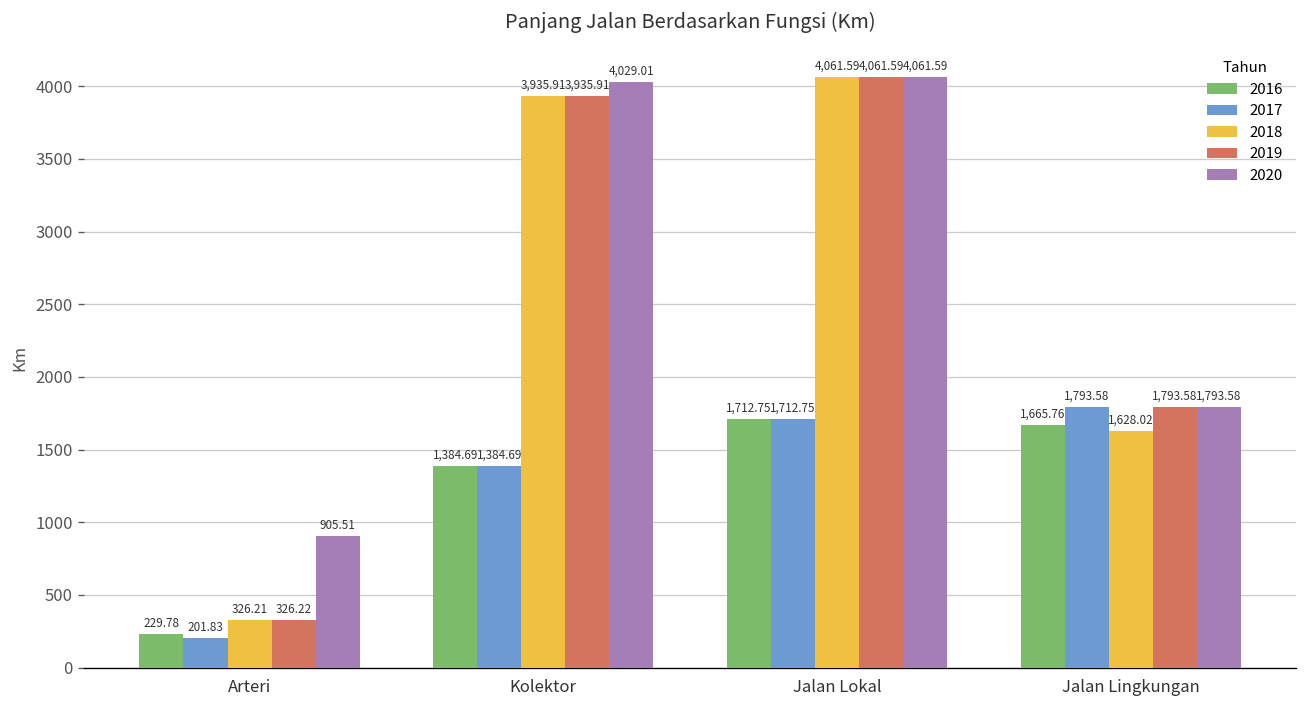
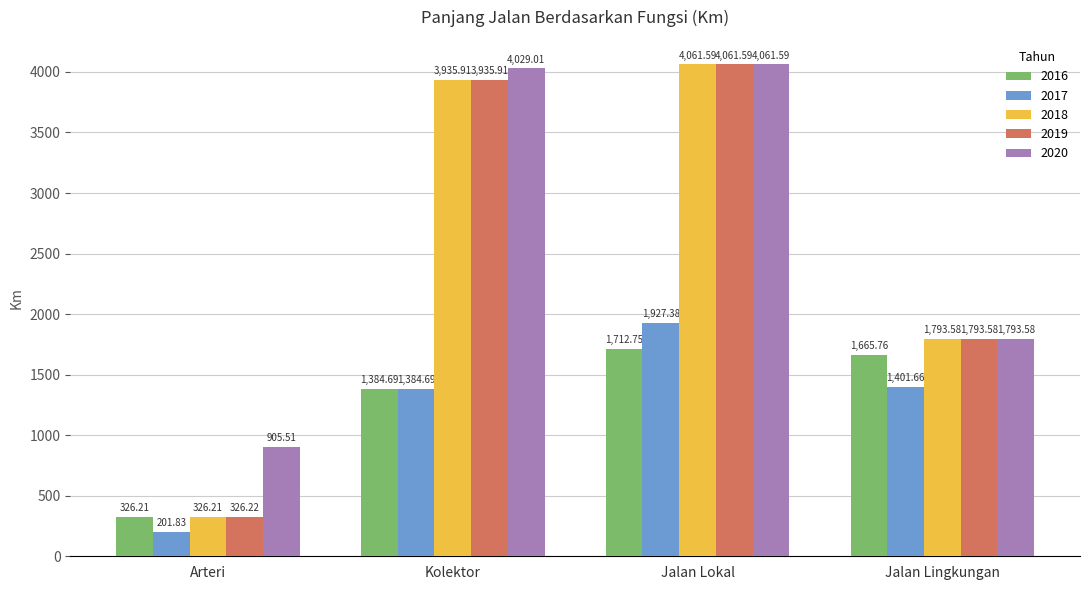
  {
    "2016": {
-     "Arteri": "229.78",
+     "Arteri": "326.21",
      "Kolektor": "1,384.69",
      "Jalan Lokal": "1,712.75",
      "Jalan Lingkungan": "1,665.76"
    },
    "2017": {
      "Arteri": "201.83",
      "Kolektor": "1,384.69",
-     "Jalan Lokal": "1,712.75",
-     "Jalan Lingkungan": "1,793.58"
+     "Jalan Lokal": "1,927.38",
+     "Jalan Lingkungan": "1,401.66"
    },
    "2018": {
      "Arteri": "326.21",
      "Kolektor": "3,935.91",
      "Jalan Lokal": "4,061.59",
-     "Jalan Lingkungan": "1,628.02"
+     "Jalan Lingkungan": "1,793.58"
    },
    "2019": {
      "Arteri": "326.22",
      "Kolektor": "3,935.91",
      "Jalan Lokal": "4,061.59",
      "Jalan Lingkungan": "1,793.58"
    },
    "2020": {
      "Arteri": "905.51",
      "Kolektor": "4,029.01",
      "Jalan Lokal": "4,061.59",
      "Jalan Lingkungan": "1,793.58"
    }
  }
